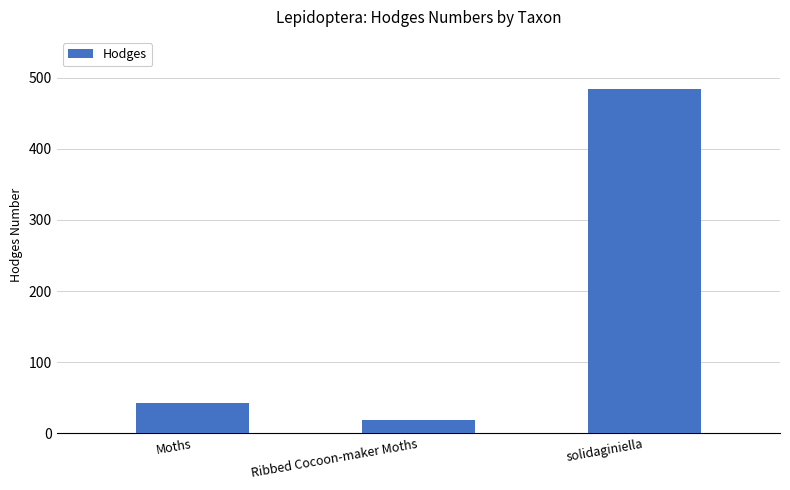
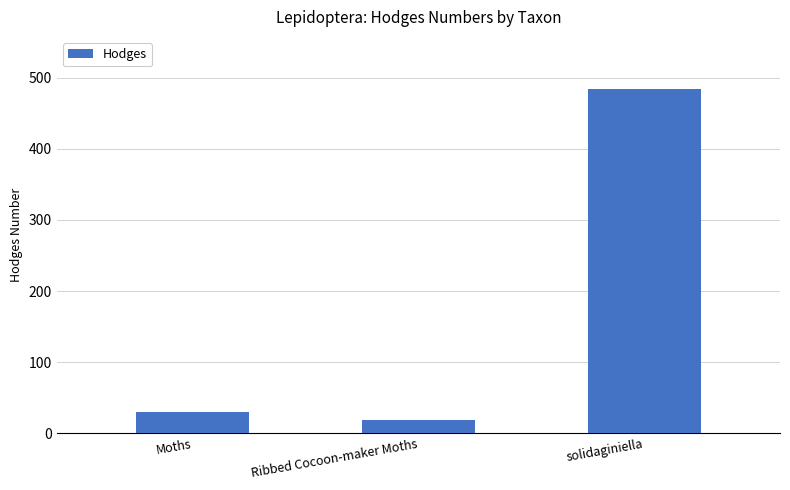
  {
-   "Moths": 40,
+   "Moths": 30,
    "Ribbed Cocoon-maker Moths": 20,
    "solidaginiella": 490
  }
